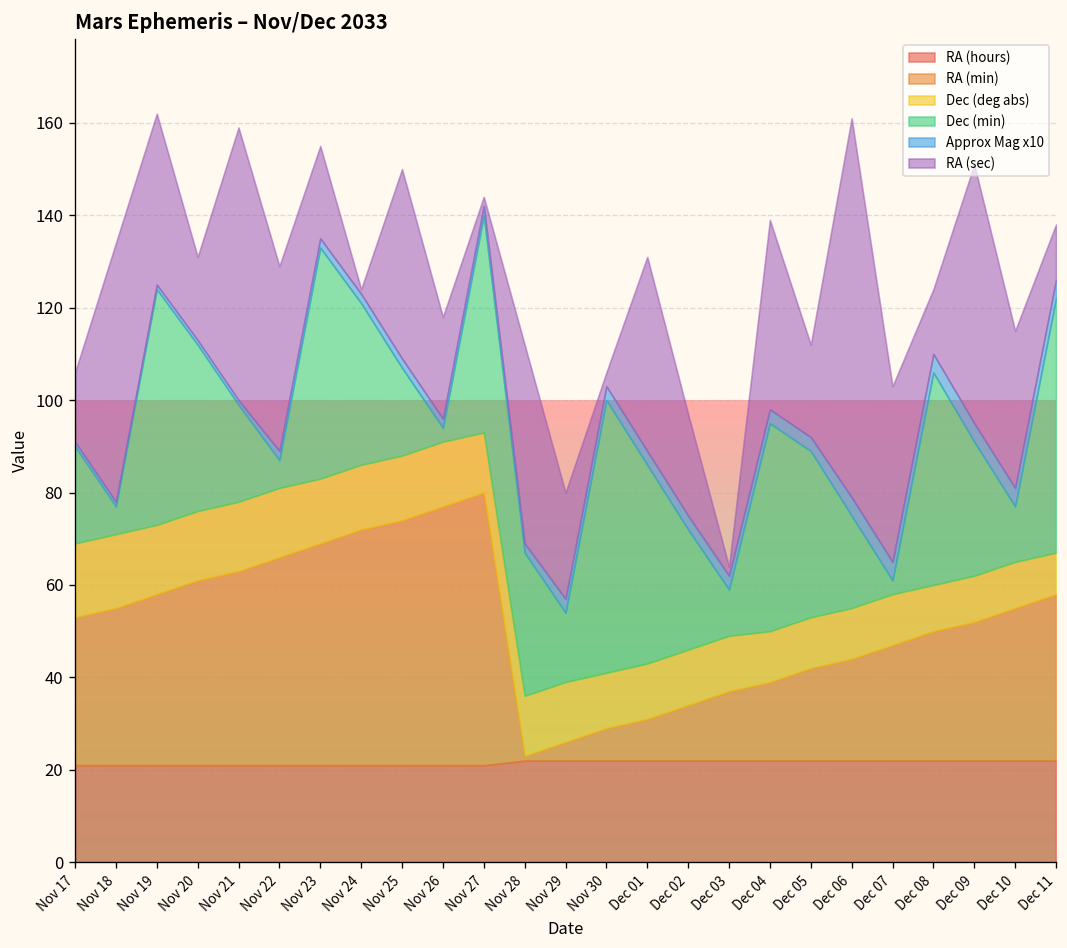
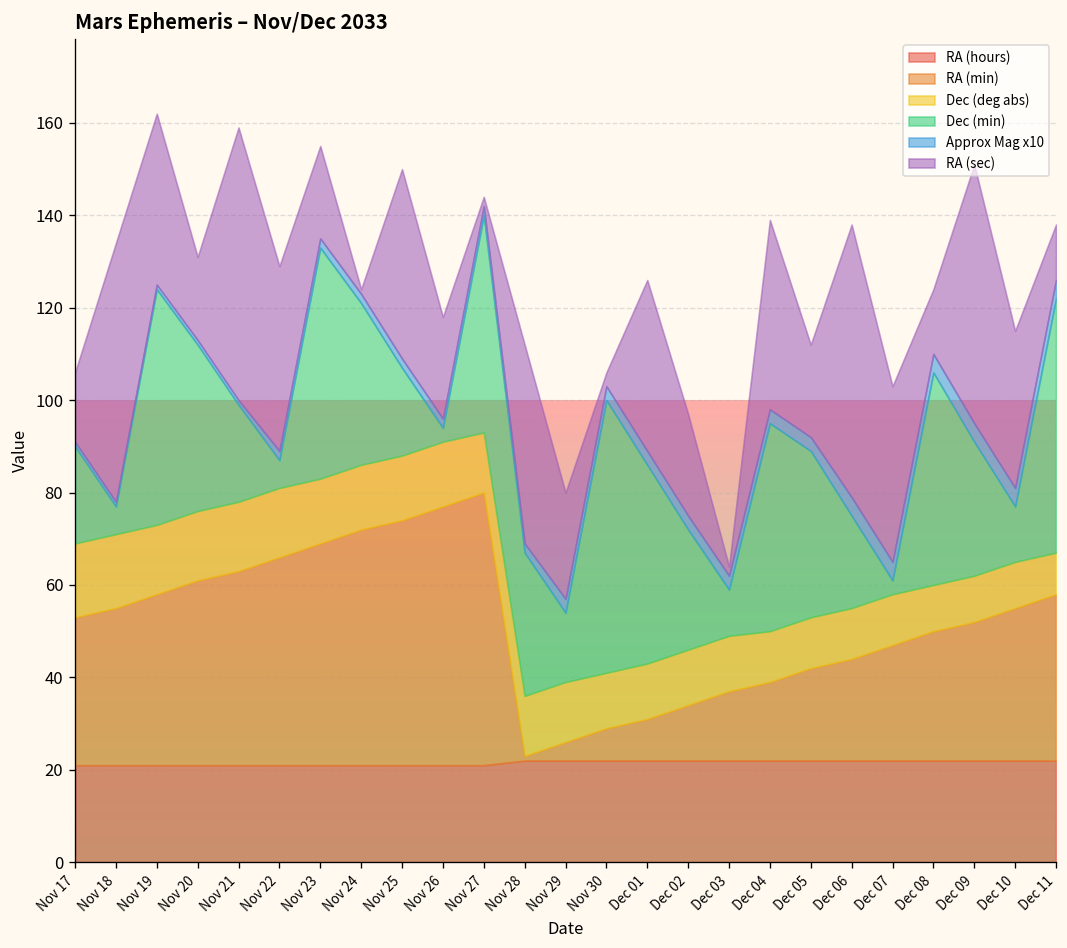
  {
    "Dec (deg abs)": {
      "Nov 17": 16,
      "Nov 18": 16,
      "Nov 19": 15,
      "Nov 20": 15,
      "Nov 21": 15,
      "Nov 22": 15,
      "Nov 23": 14,
      "Nov 24": 14,
      "Nov 25": 14,
      "Nov 26": 14,
      "Nov 27": 13,
      "Nov 28": 13,
      "Nov 29": 13,
      "Nov 30": 12,
      "Dec 01": 12,
      "Dec 02": 12,
      "Dec 03": 12,
      "Dec 04": 11,
      "Dec 05": 11,
      "Dec 06": 11,
      "Dec 07": 11,
      "Dec 08": 10,
      "Dec 09": 10,
      "Dec 10": 10,
      "Dec 11": 9
    },
    "Dec (min)": {
      "Nov 17": 21,
      "Nov 18": 6,
      "Nov 19": 51,
      "Nov 20": 36,
      "Nov 21": 21,
      "Nov 22": 6,
      "Nov 23": 50,
      "Nov 24": 35,
      "Nov 25": 19,
      "Nov 26": 3,
      "Nov 27": 47,
      "Nov 28": 31,
      "Nov 29": 15,
      "Nov 30": 59,
      "Dec 01": 43,
      "Dec 02": 26,
      "Dec 03": 10,
      "Dec 04": 45,
      "Dec 05": 36,
      "Dec 06": 20,
      "Dec 07": 3,
      "Dec 08": 46,
      "Dec 09": 29,
      "Dec 10": 12,
      "Dec 11": 55
    },
    "Approx Mag x10": {
      "Nov 17": 1,
      "Nov 18": 1,
      "Nov 19": 1,
      "Nov 20": 1,
      "Nov 21": 1,
      "Nov 22": 2,
      "Nov 23": 2,
      "Nov 24": 2,
      "Nov 25": 2,
      "Nov 26": 2,
      "Nov 27": 2,
      "Nov 28": 2,
      "Nov 29": 3,
      "Nov 30": 3,
      "Dec 01": 3,
      "Dec 02": 3,
      "Dec 03": 3,
      "Dec 04": 3,
      "Dec 05": 3,
      "Dec 06": 4,
      "Dec 07": 4,
      "Dec 08": 4,
      "Dec 09": 4,
      "Dec 10": 4,
      "Dec 11": 4
    },
    "RA (sec)": {
      "Nov 17": 15,
      "Nov 18": 56,
      "Nov 19": 37,
      "Nov 20": 18,
      "Nov 21": 59,
      "Nov 22": 40,
      "Nov 23": 20,
      "Nov 24": 1,
      "Nov 25": 41,
      "Nov 26": 22,
      "Nov 27": 2,
      "Nov 28": 43,
      "Nov 29": 23,
      "Nov 30": 3,
-     "Dec 01": 42,
+     "Dec 01": 37,
      "Dec 02": 22,
      "Dec 03": 2,
      "Dec 04": 41,
      "Dec 05": 20,
-     "Dec 06": 82,
+     "Dec 06": 59,
      "Dec 07": 38,
      "Dec 08": 14,
      "Dec 10": 34,
      "Dec 11": 12
    }
  }
